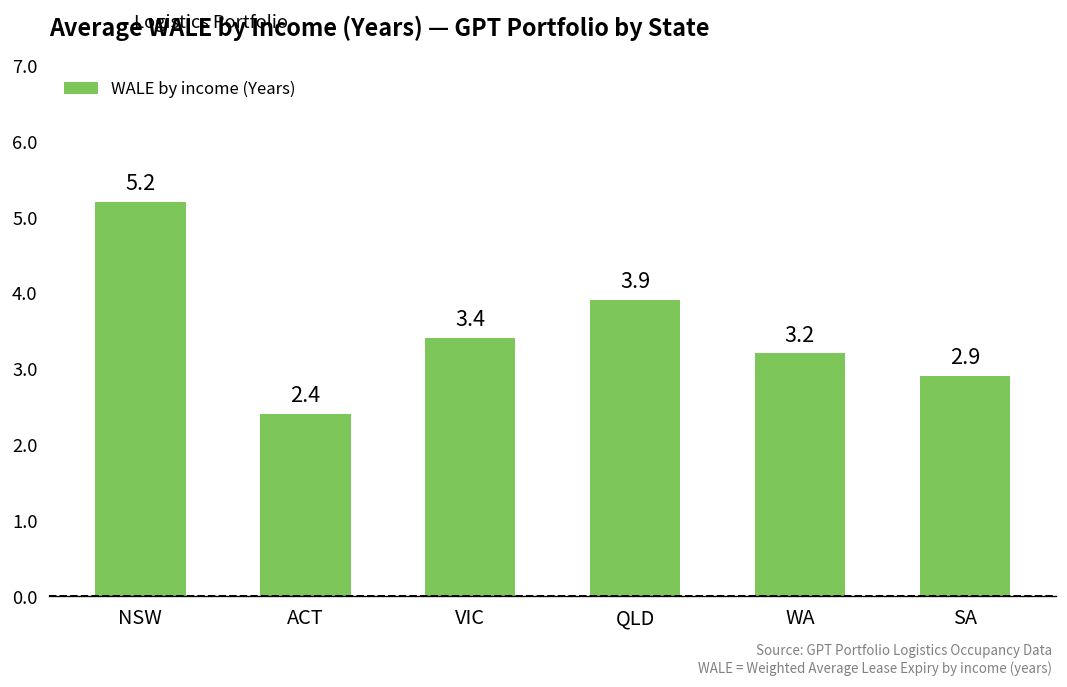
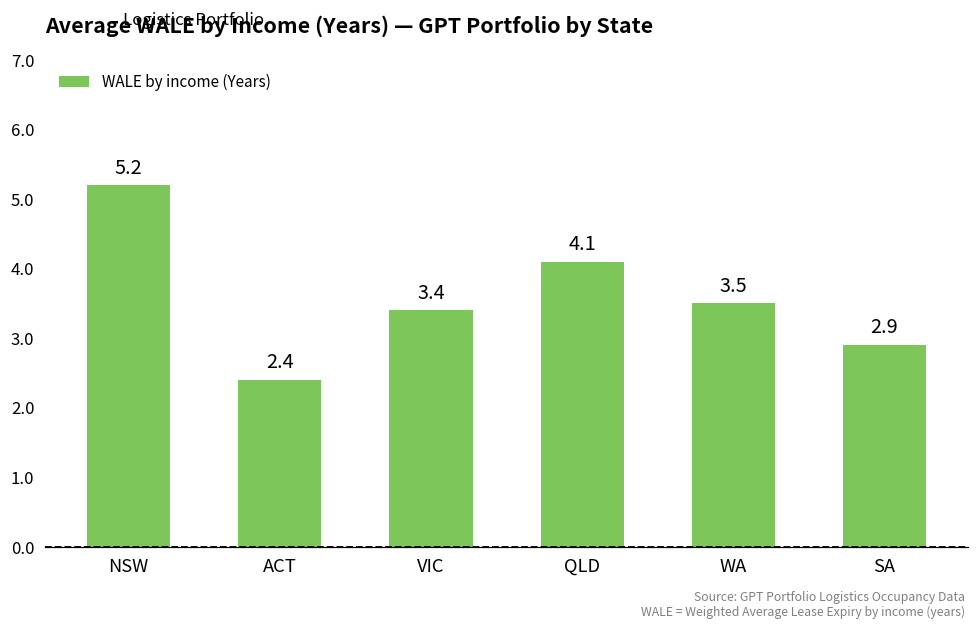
  {
    "NSW": 5.2,
    "ACT": 2.4,
    "VIC": 3.4,
-   "QLD": 3.9,
-   "WA": 3.2,
+   "QLD": 4.1,
+   "WA": 3.5,
    "SA": 2.9
  }
